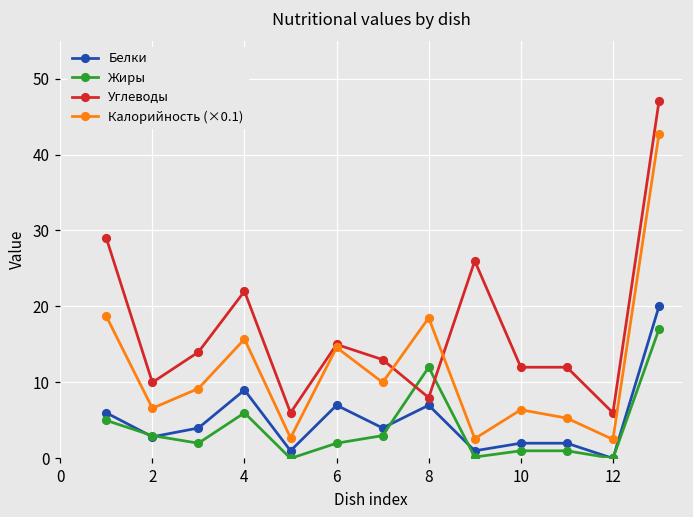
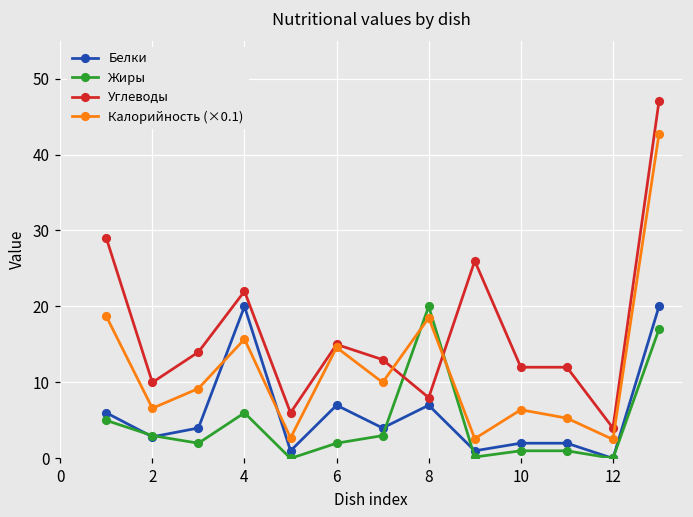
  {
    "Белки": {
-     "4": 9,
+     "4": 20,
      "6": 7,
      "8": 7,
      "10": 2
    },
    "Жиры": {
      "4": 6,
      "6": 2,
-     "8": 12,
+     "8": 20,
      "10": 1
    },
    "Углеводы": {
      "2": 10,
      "4": 22,
      "6": 15,
      "8": 8,
      "10": 12,
-     "12": 6
+     "12": 4
    },
    "Калорийность (×0.1)": {
      "2": 7,
      "4": 16,
      "6": 15,
      "8": 19,
      "10": 6,
      "12": 3
    }
  }
